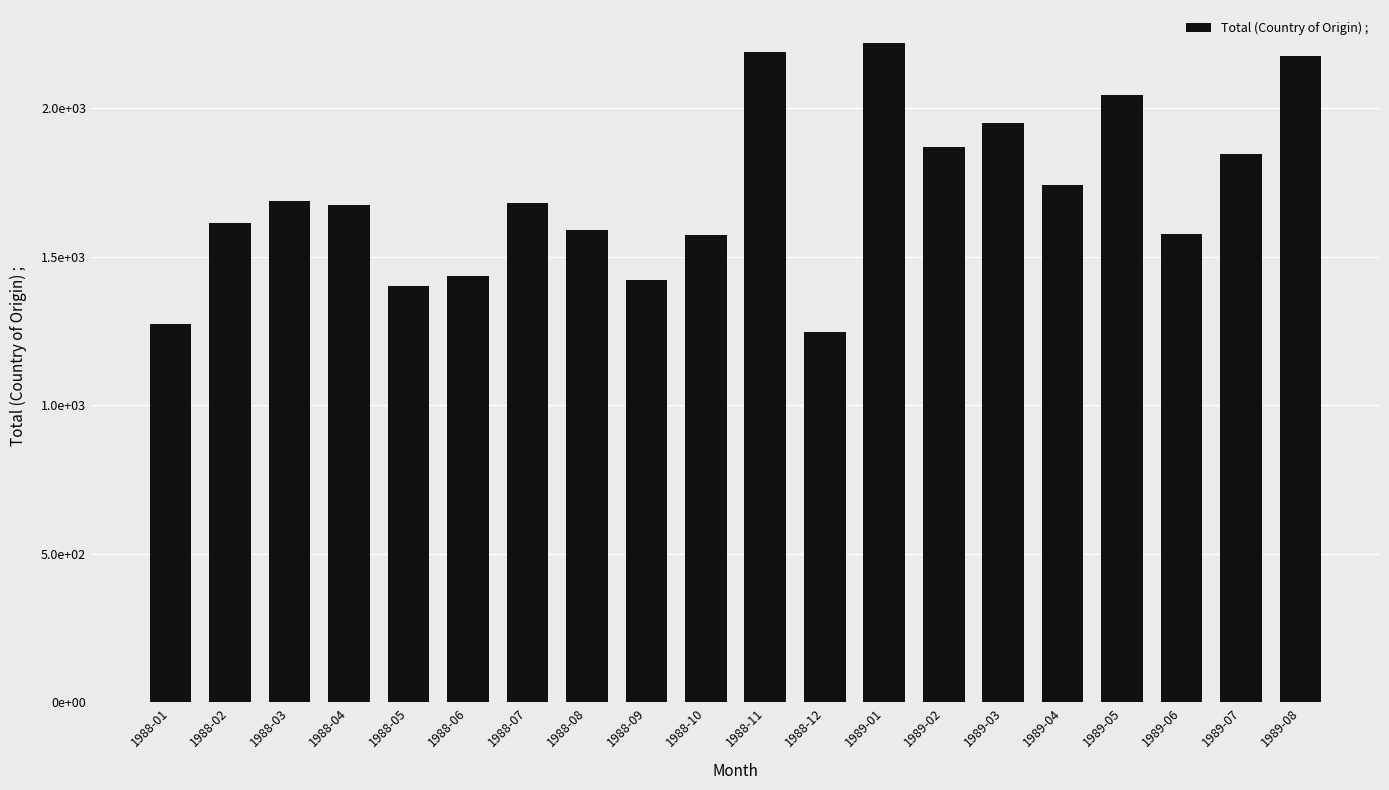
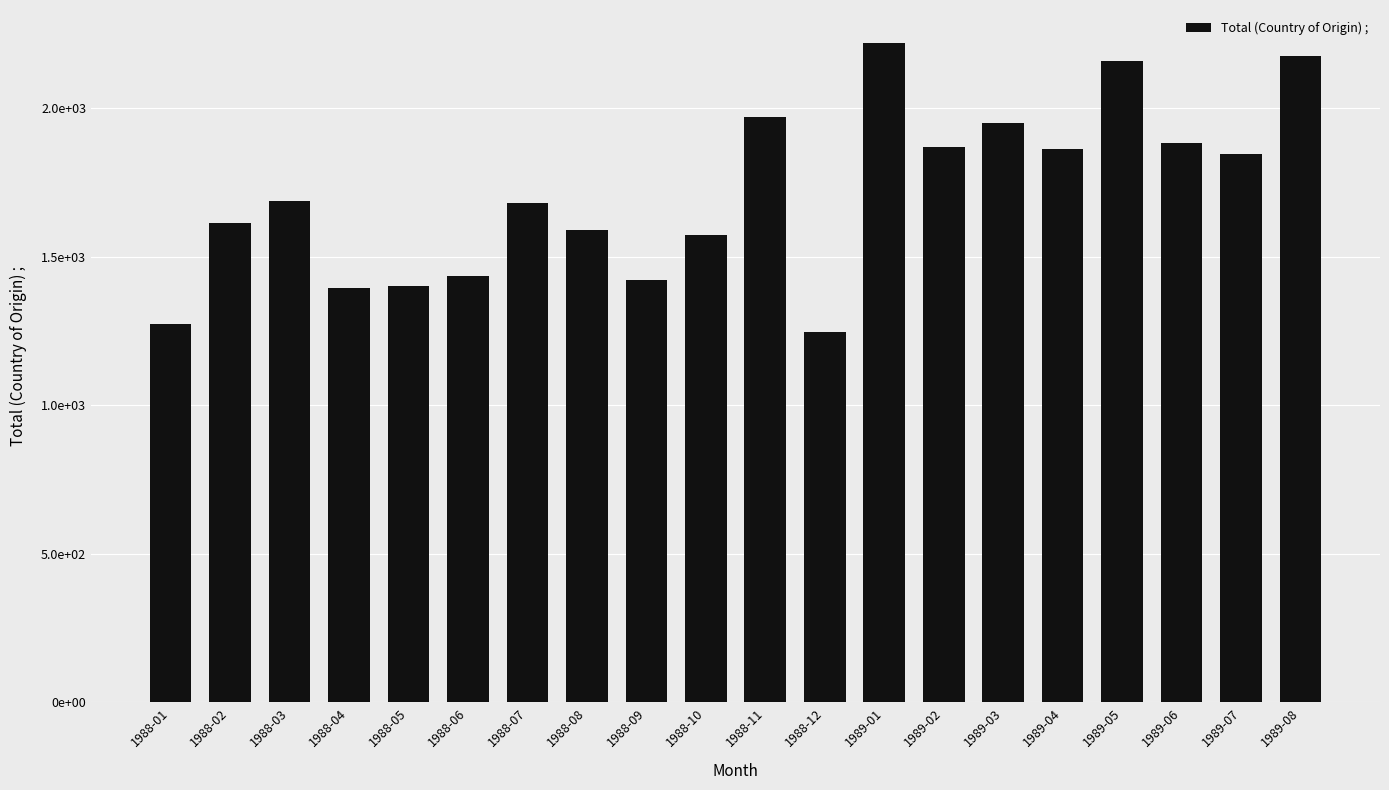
  {
    "1988-01": 1270,
    "1988-02": 1610,
    "1988-03": 1690,
-   "1988-04": 1670,
+   "1988-04": 1400,
    "1988-05": 1400,
    "1988-06": 1440,
    "1988-07": 1680,
    "1988-08": 1590,
    "1988-09": 1420,
    "1988-10": 1570,
-   "1988-11": 2190,
+   "1988-11": 1970,
    "1988-12": 1250,
    "1989-01": 2220,
    "1989-02": 1870,
    "1989-03": 1950,
-   "1989-04": 1740,
-   "1989-05": 2050,
-   "1989-06": 1580,
+   "1989-04": 1860,
+   "1989-05": 2160,
+   "1989-06": 1880,
    "1989-07": 1840,
    "1989-08": 2180
  }
